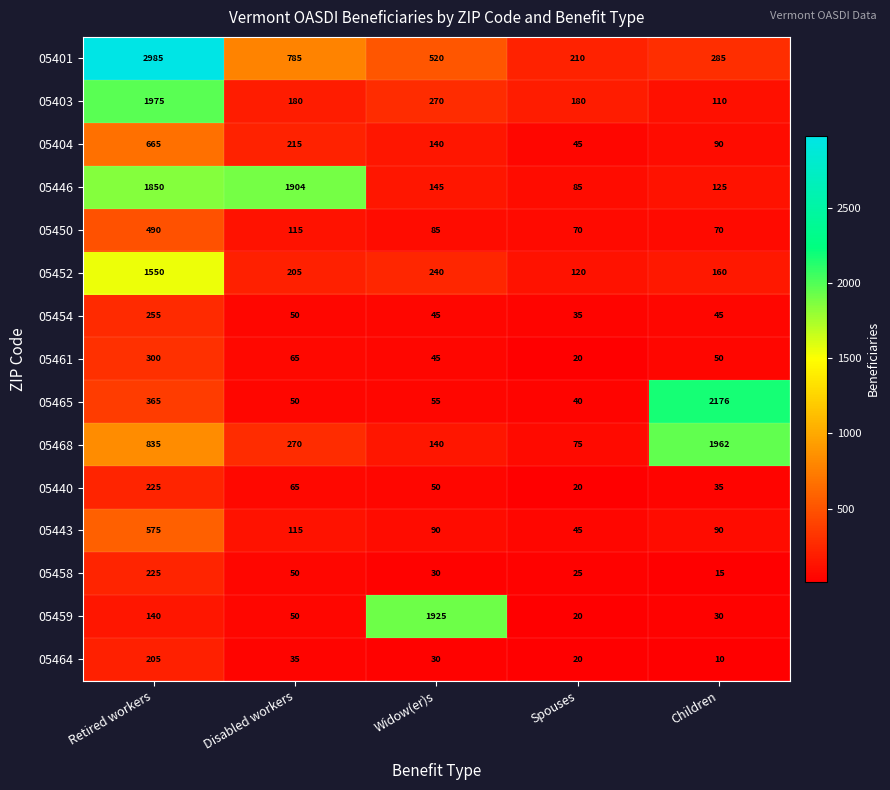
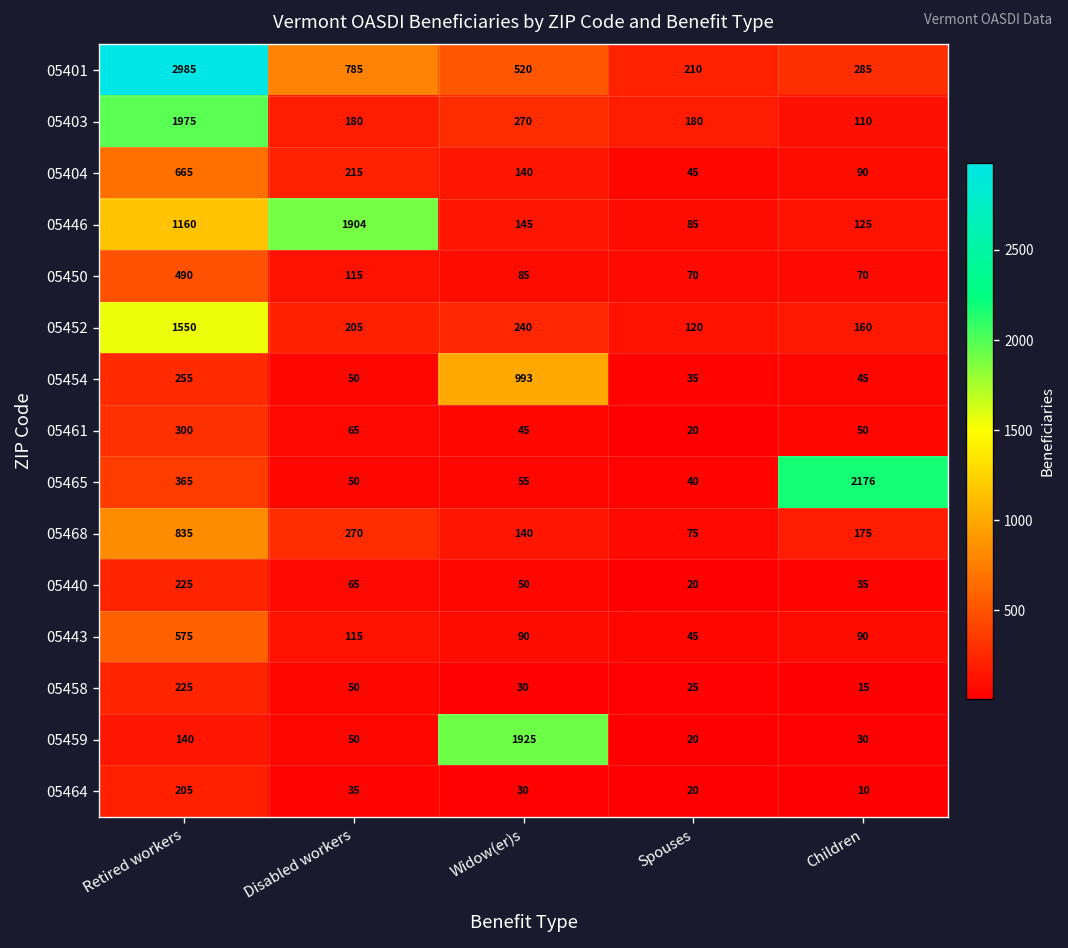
  {
    "05401": {
      "Retired workers": 2985,
      "Disabled workers": 785,
      "Widow(er)s": 520,
      "Spouses": 210,
      "Children": 285
    },
    "05403": {
      "Retired workers": 1975,
      "Disabled workers": 180,
      "Widow(er)s": 270,
      "Spouses": 180,
      "Children": 110
    },
    "05404": {
      "Retired workers": 665,
      "Disabled workers": 215,
      "Widow(er)s": 140,
      "Spouses": 45,
      "Children": 90
    },
    "05446": {
-     "Retired workers": 1850,
+     "Retired workers": 1160,
      "Disabled workers": 1904,
      "Widow(er)s": 145,
      "Spouses": 85,
      "Children": 125
    },
    "05450": {
      "Retired workers": 490,
      "Disabled workers": 115,
      "Widow(er)s": 85,
      "Spouses": 70,
      "Children": 70
    },
    "05452": {
      "Retired workers": 1550,
      "Disabled workers": 205,
      "Widow(er)s": 240,
      "Spouses": 120,
      "Children": 160
    },
    "05454": {
      "Retired workers": 255,
      "Disabled workers": 50,
-     "Widow(er)s": 45,
+     "Widow(er)s": 993,
      "Spouses": 35,
      "Children": 45
    },
    "05461": {
      "Retired workers": 300,
      "Disabled workers": 65,
      "Widow(er)s": 45,
      "Spouses": 20,
      "Children": 50
    },
    "05465": {
      "Retired workers": 365,
      "Disabled workers": 50,
      "Widow(er)s": 55,
      "Spouses": 40,
      "Children": 2176
    },
    "05468": {
      "Retired workers": 835,
      "Disabled workers": 270,
      "Widow(er)s": 140,
      "Spouses": 75,
-     "Children": 1962
+     "Children": 175
    },
    "05440": {
      "Retired workers": 225,
      "Disabled workers": 65,
      "Widow(er)s": 50,
      "Spouses": 20,
      "Children": 35
    },
    "05443": {
      "Retired workers": 575,
      "Disabled workers": 115,
      "Widow(er)s": 90,
      "Spouses": 45,
      "Children": 90
    },
    "05458": {
      "Retired workers": 225,
      "Disabled workers": 50,
      "Widow(er)s": 30,
      "Spouses": 25,
      "Children": 15
    },
    "05459": {
      "Retired workers": 140,
      "Disabled workers": 50,
      "Widow(er)s": 1925,
      "Spouses": 20,
      "Children": 30
    },
    "05464": {
      "Retired workers": 205,
      "Disabled workers": 35,
      "Widow(er)s": 30,
      "Spouses": 20,
      "Children": 10
    }
  }
